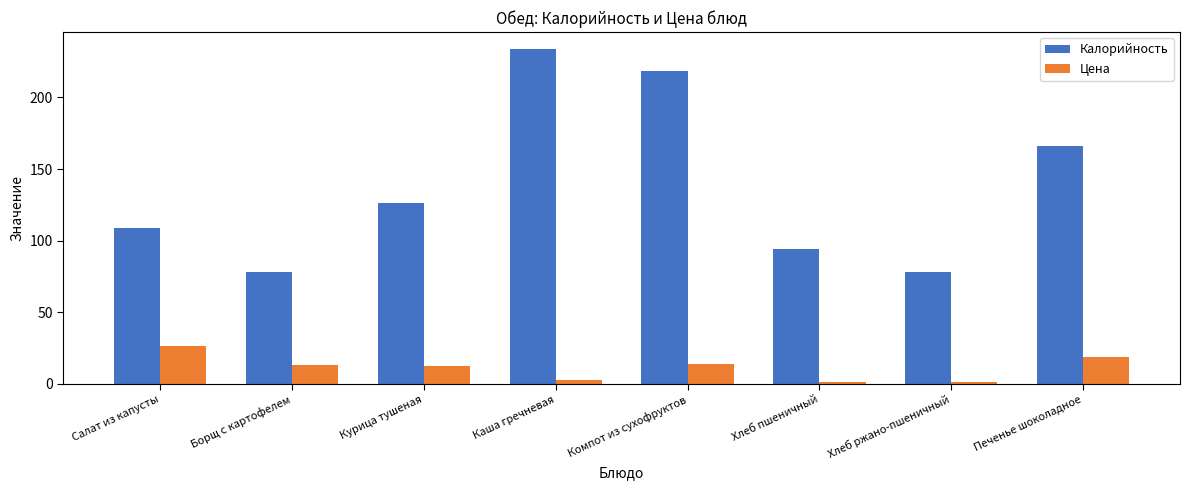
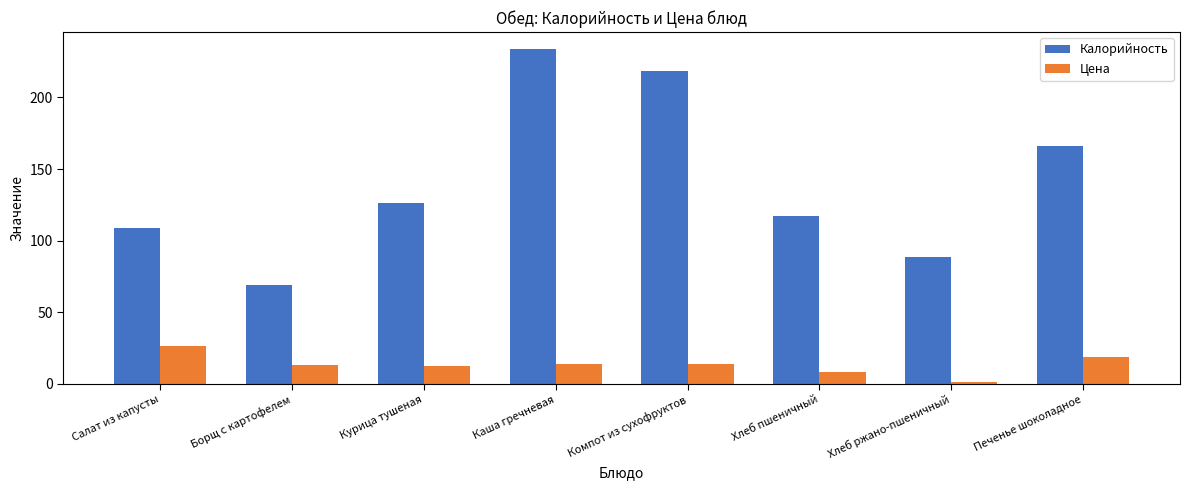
  {
    "Калорийность": {
      "Салат из капусты": 109,
-     "Борщ с картофелем": 78,
+     "Борщ с картофелем": 69,
      "Курица тушеная": 126,
      "Каша гречневая": 234,
      "Компот из сухофруктов": 219,
-     "Хлеб пшеничный": 94,
-     "Хлеб ржано-пшеничный": 78,
+     "Хлеб пшеничный": 117,
+     "Хлеб ржано-пшеничный": 88,
      "Печенье шоколадное": 166
    },
    "Цена": {
      "Салат из капусты": 27,
      "Борщ с картофелем": 13,
      "Курица тушеная": 12,
-     "Каша гречневая": 3,
+     "Каша гречневая": 14,
      "Компот из сухофруктов": 14,
-     "Хлеб пшеничный": 1,
+     "Хлеб пшеничный": 8,
      "Печенье шоколадное": 19
    }
  }
